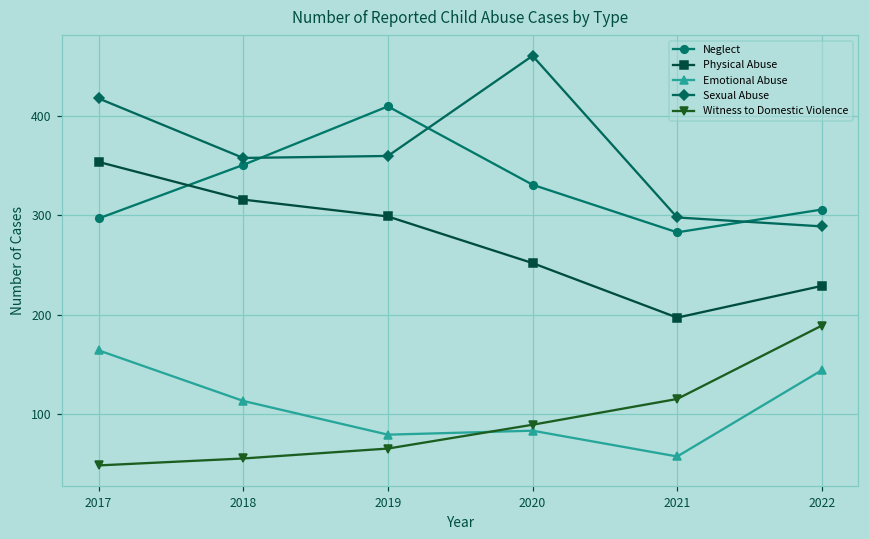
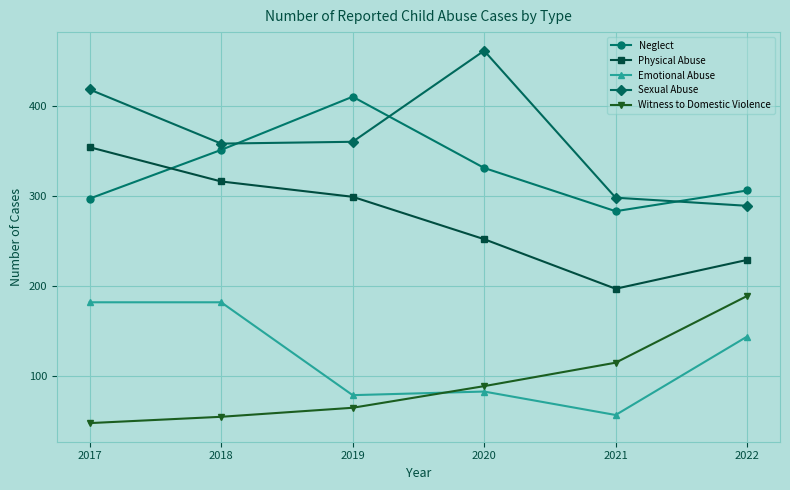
  {
    "Emotional Abuse": {
-     "2017": 160,
-     "2018": 110,
+     "2017": 180,
+     "2018": 180,
      "2019": 80,
      "2020": 80,
      "2021": 60,
      "2022": 140
    }
  }
